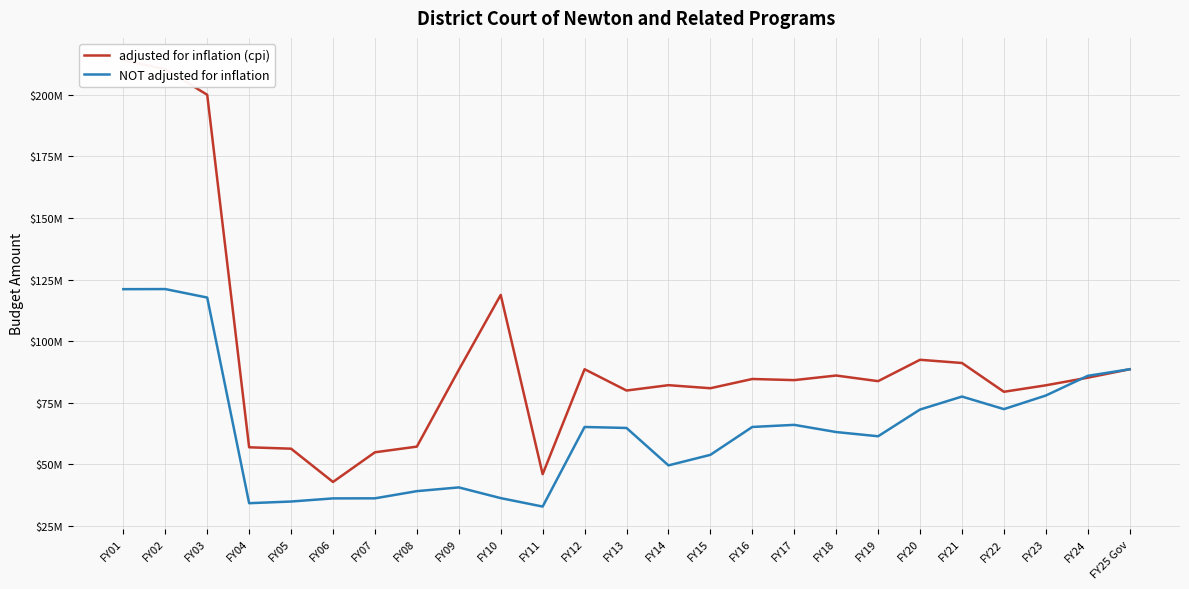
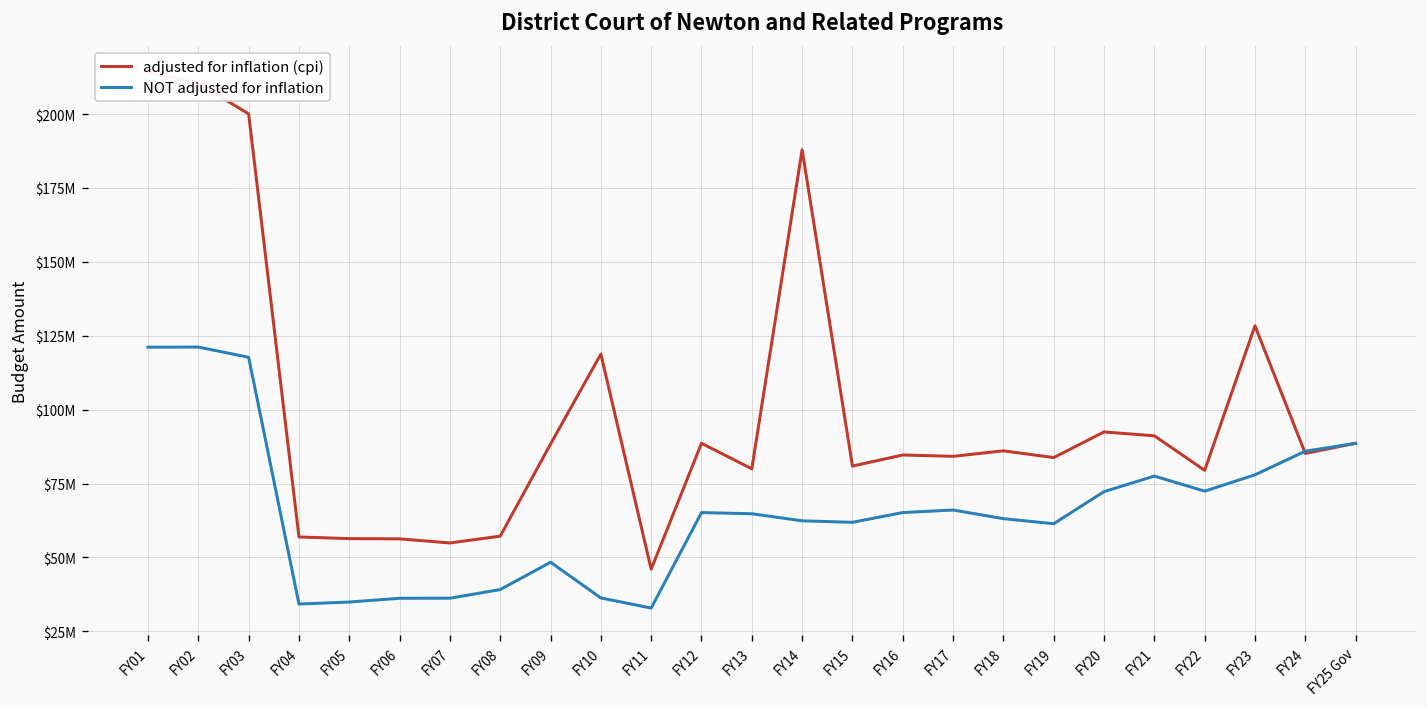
  {
    "adjusted for inflation (cpi)": {
      "FY03": "$200000000",
      "FY04": "$57000000",
      "FY05": "$56000000",
-     "FY06": "$43000000",
+     "FY06": "$56000000",
      "FY07": "$55000000",
      "FY08": "$57000000",
      "FY09": "$88000000",
      "FY10": "$119000000",
      "FY11": "$46000000",
      "FY12": "$89000000",
      "FY13": "$80000000",
-     "FY14": "$82000000",
+     "FY14": "$188000000",
      "FY15": "$81000000",
      "FY16": "$85000000",
      "FY17": "$84000000",
      "FY18": "$86000000",
      "FY19": "$84000000",
      "FY20": "$92000000",
      "FY21": "$91000000",
      "FY22": "$79000000",
-     "FY23": "$82000000"
+     "FY23": "$128000000"
    },
    "NOT adjusted for inflation": {
      "FY01": "$121000000",
      "FY02": "$121000000",
      "FY03": "$118000000",
      "FY04": "$34000000",
      "FY05": "$35000000",
      "FY06": "$36000000",
      "FY07": "$36000000",
      "FY08": "$39000000",
-     "FY09": "$41000000",
+     "FY09": "$48000000",
      "FY10": "$36000000",
      "FY11": "$33000000",
      "FY12": "$65000000",
      "FY13": "$65000000",
-     "FY14": "$50000000",
-     "FY15": "$54000000",
+     "FY14": "$62000000",
+     "FY15": "$62000000",
      "FY16": "$65000000",
      "FY17": "$66000000",
      "FY18": "$63000000",
      "FY19": "$61000000",
      "FY20": "$72000000",
      "FY21": "$78000000",
      "FY22": "$72000000",
      "FY23": "$78000000"
    }
  }
